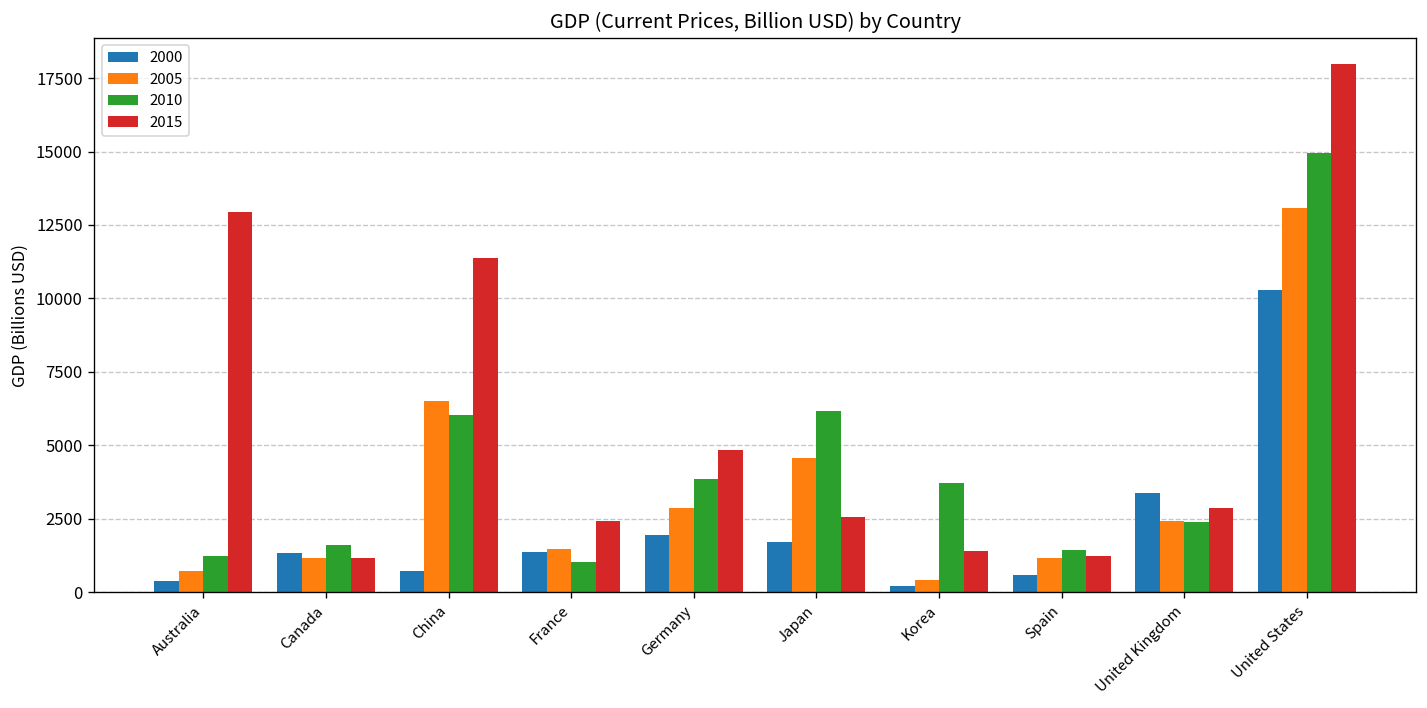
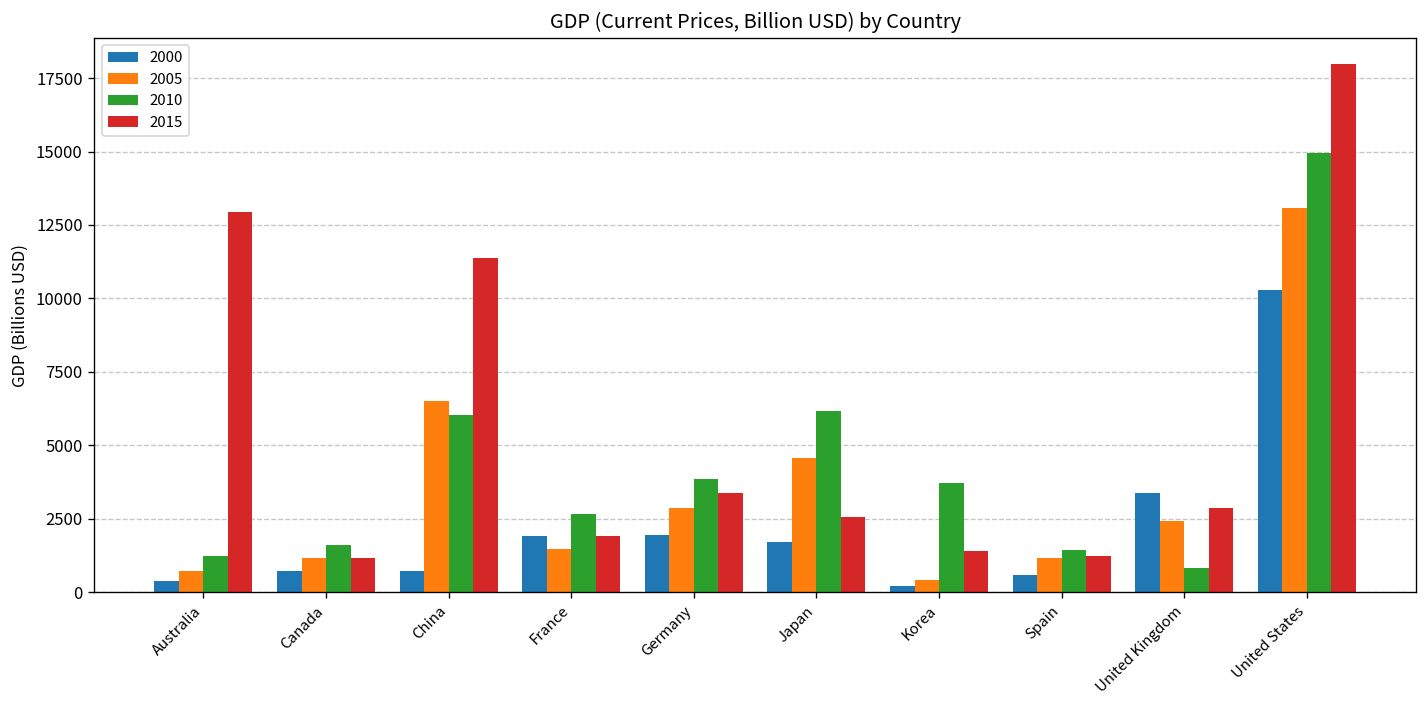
  {
    "2000": {
      "Australia": 400,
-     "Canada": 1300,
+     "Canada": 700,
      "China": 700,
-     "France": 1400,
+     "France": 1900,
      "Germany": 2000,
      "Japan": 1700,
      "Korea": 200,
      "Spain": 600,
      "United Kingdom": 3400,
      "United States": 10300
    },
    "2005": {
      "Australia": 700,
      "Canada": 1200,
      "China": 6500,
      "France": 1500,
      "Germany": 2900,
      "Japan": 4600,
      "Korea": 400,
      "Spain": 1200,
      "United Kingdom": 2400,
      "United States": 13100
    },
    "2010": {
      "Australia": 1200,
      "Canada": 1600,
      "China": 6000,
-     "France": 1000,
+     "France": 2700,
      "Germany": 3800,
      "Japan": 6200,
      "Korea": 3700,
      "Spain": 1400,
-     "United Kingdom": 2400,
+     "United Kingdom": 800,
      "United States": 15000
    },
    "2015": {
      "Australia": 12900,
      "Canada": 1200,
      "China": 11400,
-     "France": 2400,
-     "Germany": 4900,
+     "France": 1900,
+     "Germany": 3400,
      "Japan": 2600,
      "Korea": 1400,
      "Spain": 1200,
      "United Kingdom": 2900,
      "United States": 18000
    }
  }
